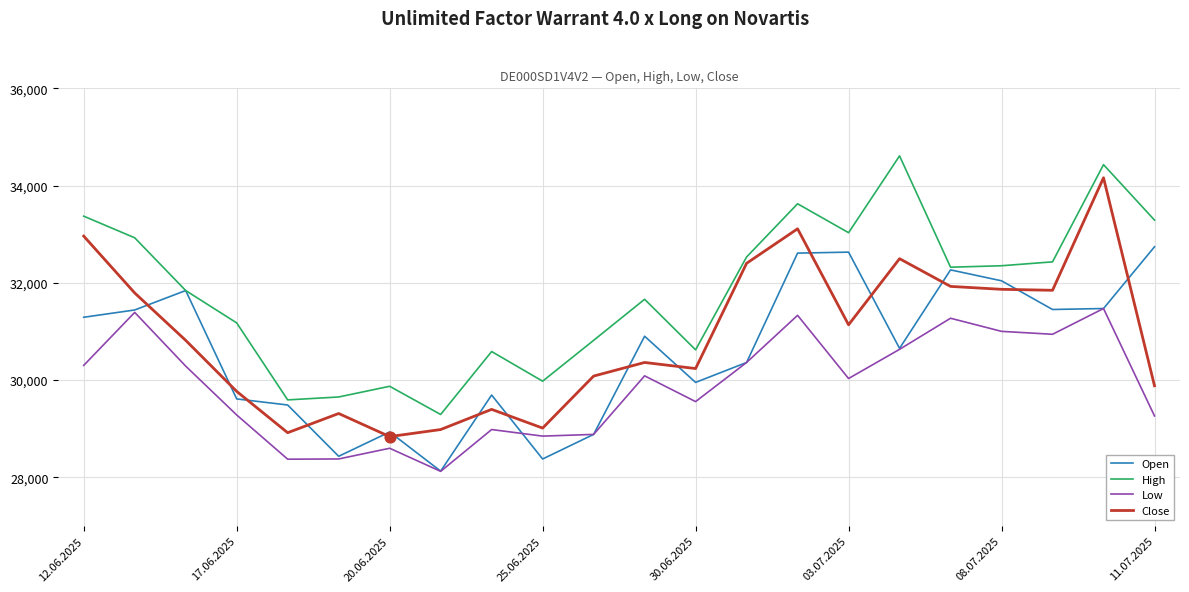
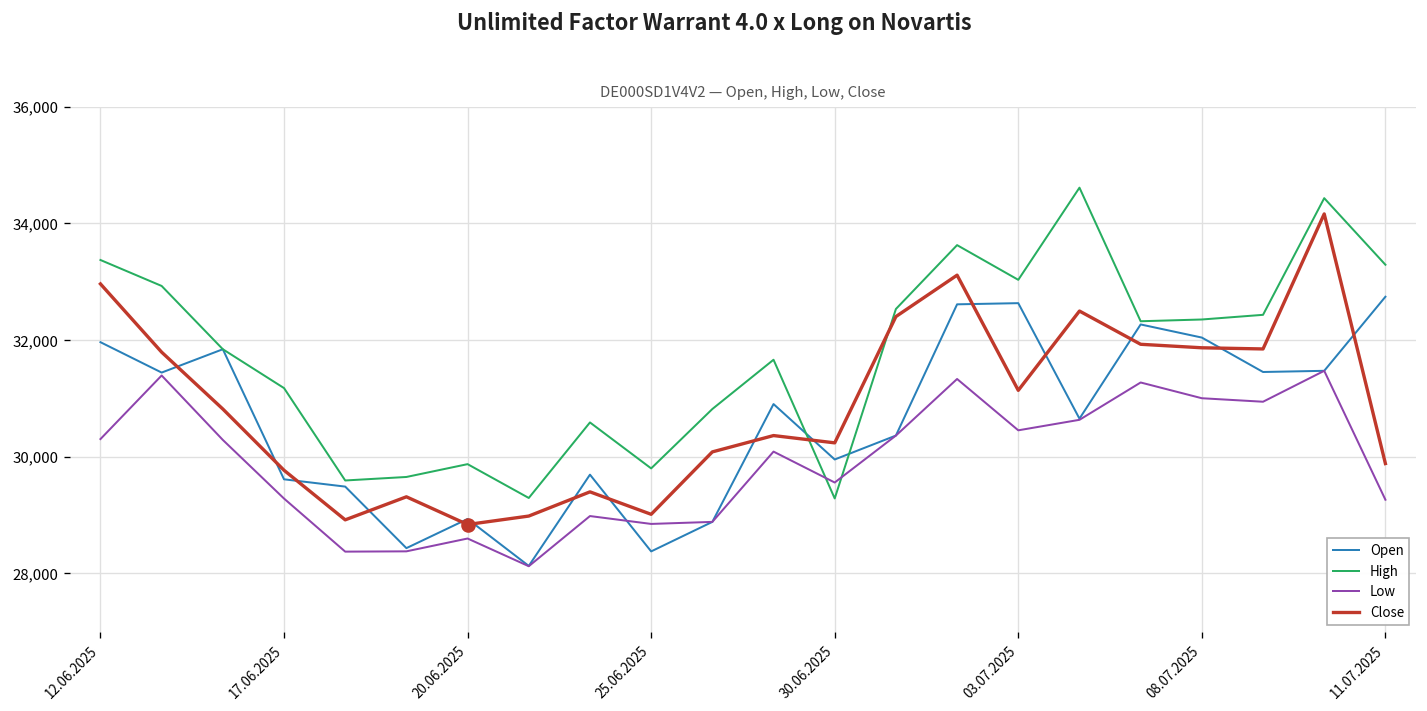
  {
    "Open": {
-     "12.06.2025": "31,300",
+     "12.06.2025": "32,000",
      "17.06.2025": "29,600",
      "20.06.2025": "28,900",
      "25.06.2025": "28,400",
      "30.06.2025": "30,000",
      "03.07.2025": "32,600",
      "08.07.2025": "32,000",
      "11.07.2025": "32,700"
    },
    "High": {
      "12.06.2025": "33,400",
      "17.06.2025": "31,200",
      "20.06.2025": "29,900",
-     "25.06.2025": "30,000",
-     "30.06.2025": "30,600",
+     "25.06.2025": "29,800",
+     "30.06.2025": "29,300",
      "03.07.2025": "33,000",
      "08.07.2025": "32,400",
      "11.07.2025": "33,300"
    },
    "Low": {
      "12.06.2025": "30,300",
      "17.06.2025": "29,300",
      "20.06.2025": "28,600",
      "25.06.2025": "28,800",
      "30.06.2025": "29,600",
-     "03.07.2025": "30,000",
+     "03.07.2025": "30,500",
      "08.07.2025": "31,000",
      "11.07.2025": "29,300"
    }
  }
